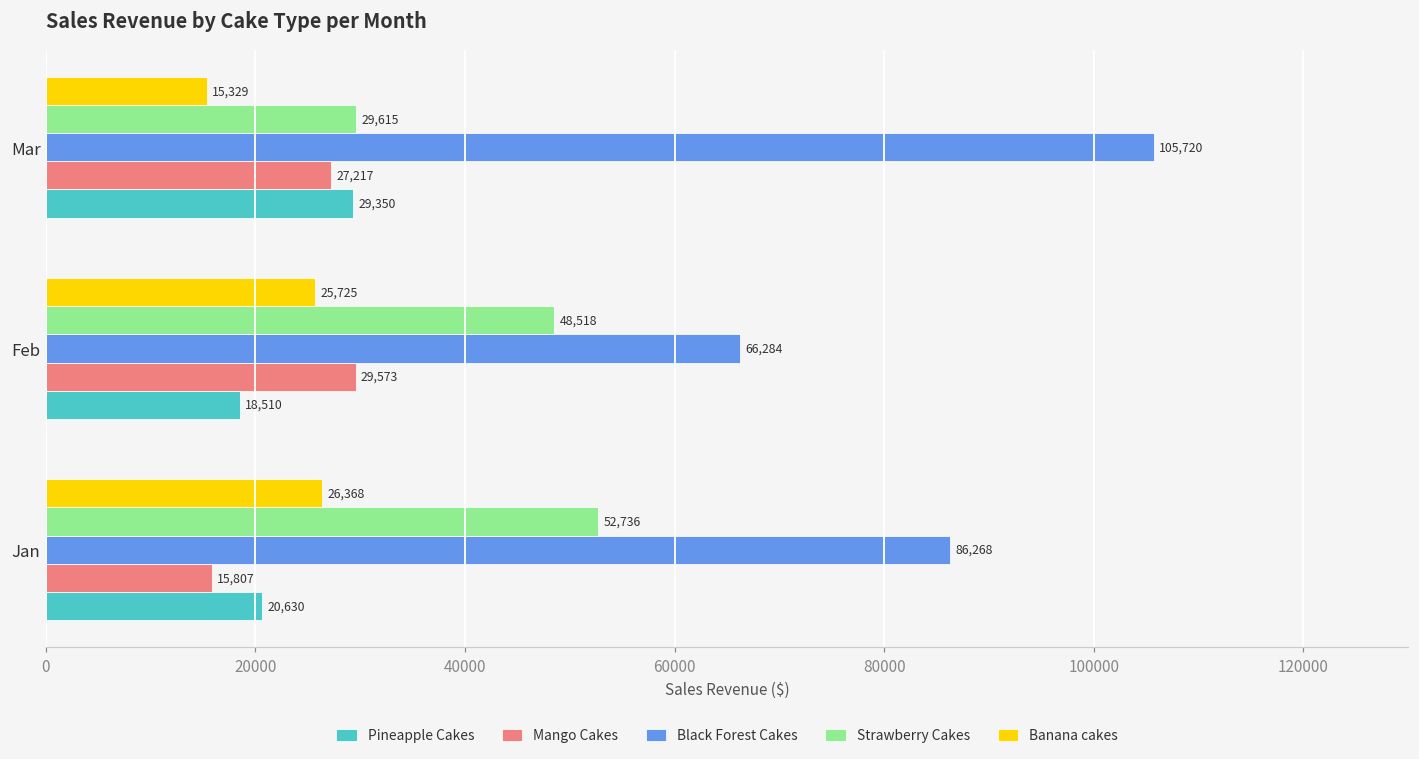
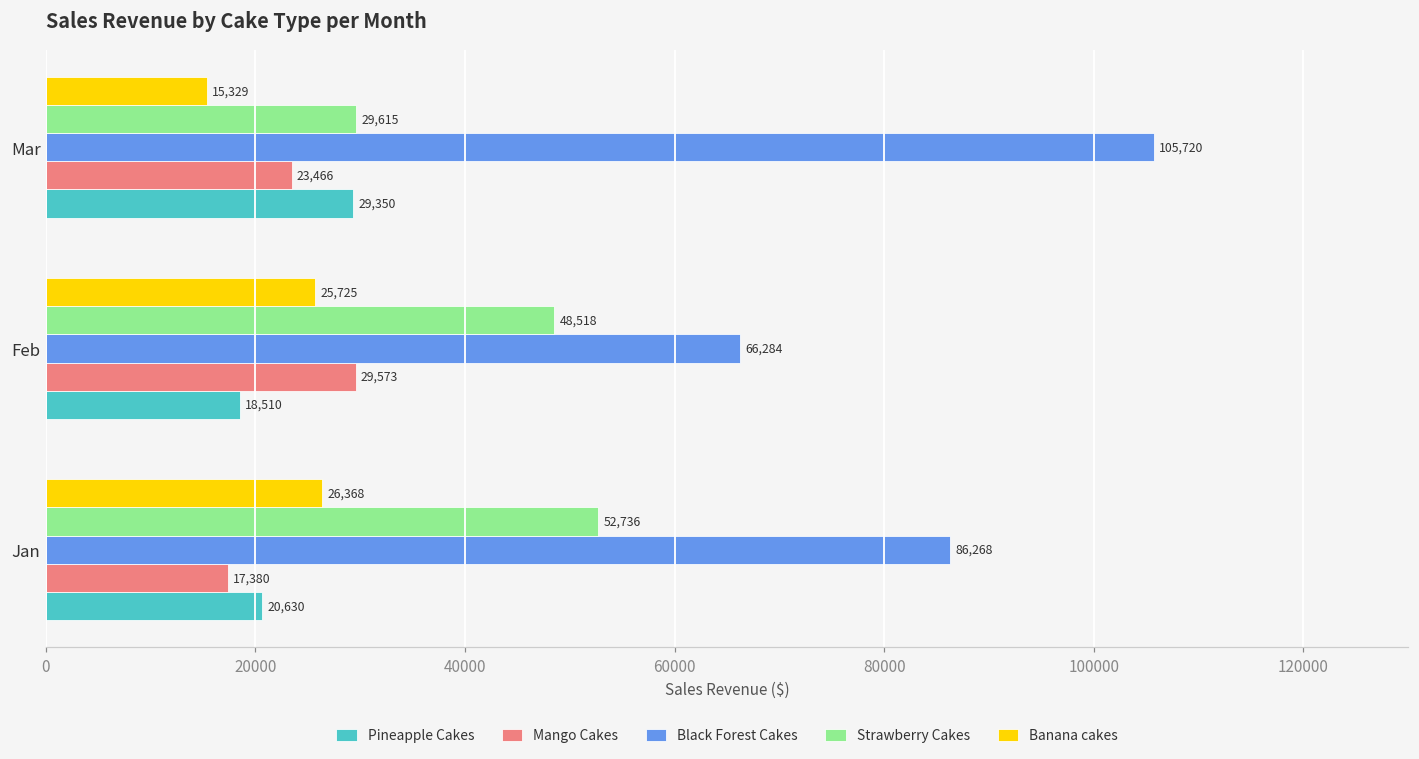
  {
    "Pineapple Cakes": {
      "Mar": "29,350",
      "Feb": "18,510",
      "Jan": "20,630"
    },
    "Mango Cakes": {
-     "Mar": "27,217",
+     "Mar": "23,466",
      "Feb": "29,573",
-     "Jan": "15,807"
+     "Jan": "17,380"
    },
    "Black Forest Cakes": {
      "Mar": "105,720",
      "Feb": "66,284",
      "Jan": "86,268"
    },
    "Strawberry Cakes": {
      "Mar": "29,615",
      "Feb": "48,518",
      "Jan": "52,736"
    },
    "Banana cakes": {
      "Mar": "15,329",
      "Feb": "25,725",
      "Jan": "26,368"
    }
  }
